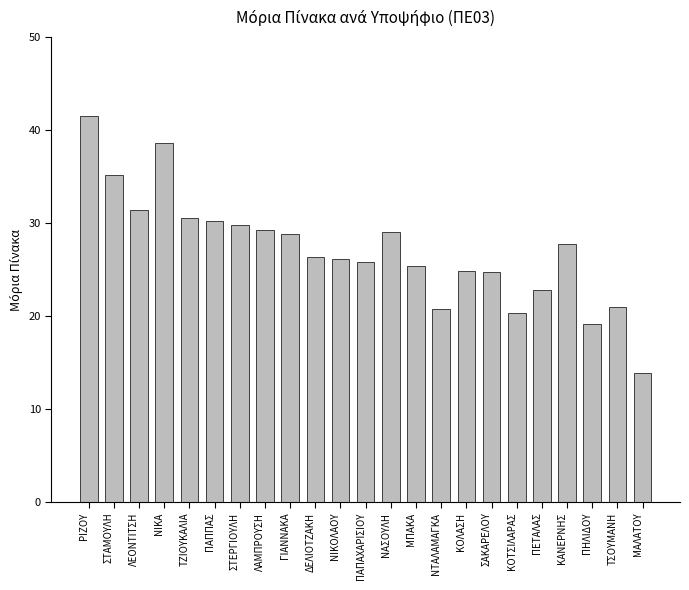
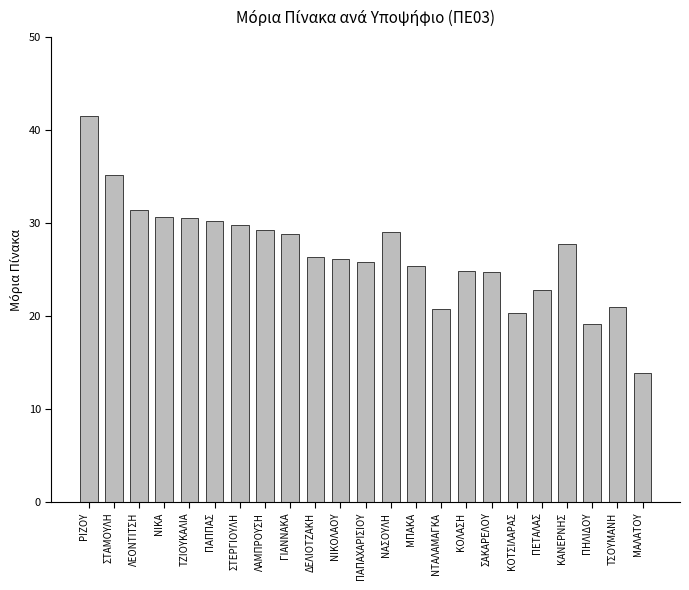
  {
    "ΡΙΖΟΥ": 41,
    "ΣΤΑΜΟΥΛΗ": 35,
    "ΛΕΟΝΤΙΤΣΗ": 31,
-   "ΝΙΚΑ": 39,
+   "ΝΙΚΑ": 31,
    "ΤΖΙΟΥΚΑΛΙΑ": 31,
    "ΠΑΠΠΑΣ": 30,
    "ΣΤΕΡΓΙΟΥΛΗ": 30,
    "ΛΑΜΠΡΟΥΣΗ": 29,
    "ΓΙΑΝΝΑΚΑ": 29,
    "ΔΕΛΙΟΤΖΑΚΗ": 26,
    "ΝΙΚΟΛΑΟΥ": 26,
    "ΠΑΠΑΧΑΡΙΣΙΟΥ": 26,
    "ΝΑΣΟΥΛΗ": 29,
    "ΜΠΑΚΑ": 25,
    "ΝΤΑΛΑΜΑΓΚΑ": 21,
    "ΚΟΛΑΣΗ": 25,
    "ΣΑΚΑΡΕΛΟΥ": 25,
    "ΚΟΤΣΙΛΑΡΑΣ": 20,
    "ΠΕΤΑΛΑΣ": 23,
    "ΚΑΝΕΡΝΗΣ": 28,
    "ΠΗΛΙΔΟΥ": 19,
    "ΤΣΟΥΜΑΝΗ": 21,
    "ΜΑΛΑΤΟΥ": 14
  }
